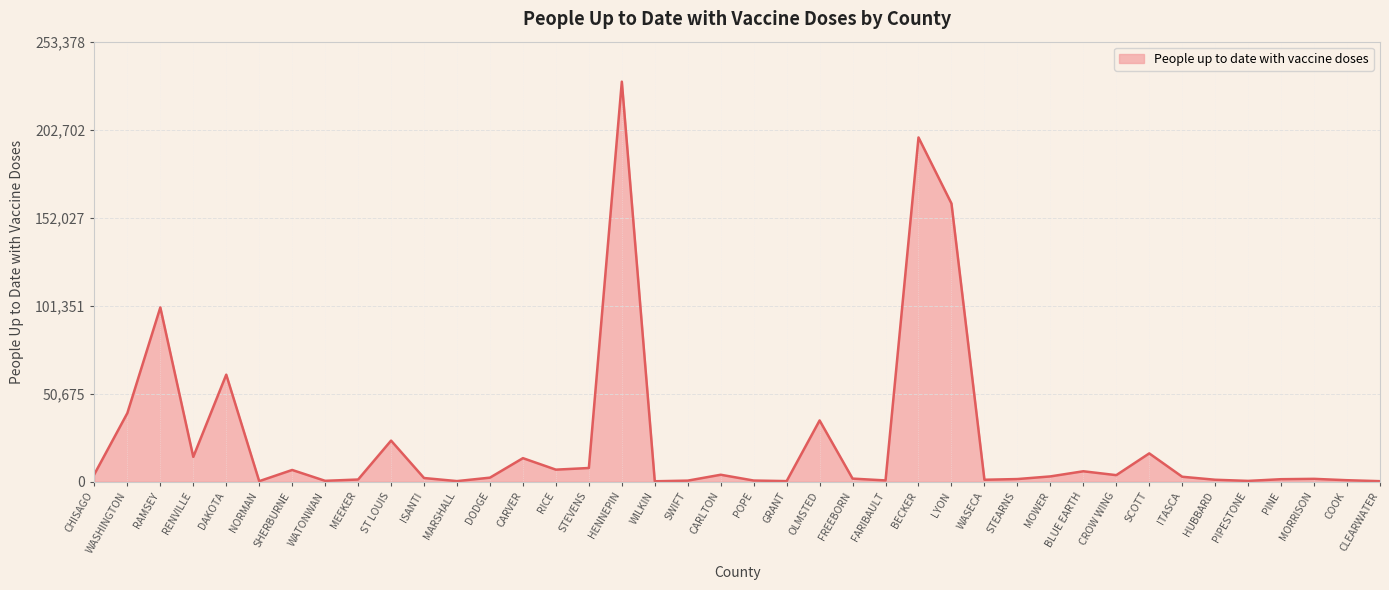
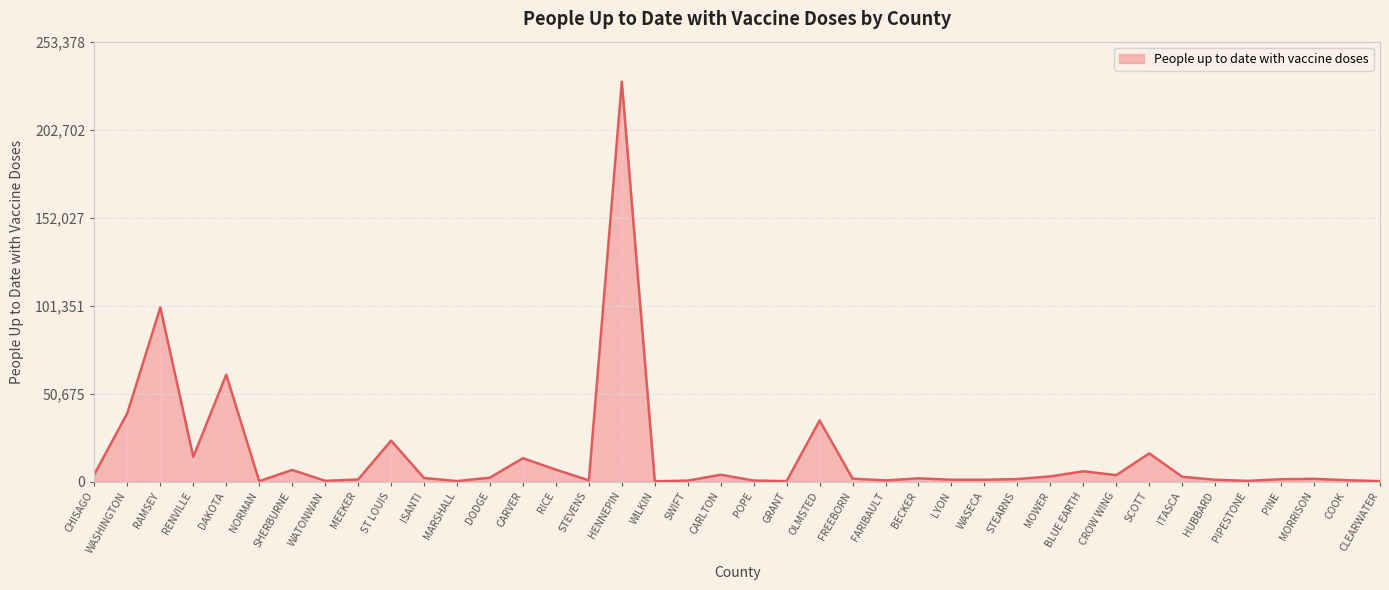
  {
    "CHISAGO": "4,000",
    "WASHINGTON": "39,000",
    "RAMSEY": "100,000",
    "RENVILLE": "14,000",
    "DAKOTA": "62,000",
    "NORMAN": "0",
    "SHERBURNE": "7,000",
    "WATONWAN": "0",
    "MEEKER": "1,000",
    "ST LOUIS": "24,000",
    "ISANTI": "2,000",
    "MARSHALL": "0",
    "DODGE": "2,000",
    "CARVER": "14,000",
    "RICE": "7,000",
-   "STEVENS": "8,000",
+   "STEVENS": "1,000",
    "HENNEPIN": "230,000",
    "WILKIN": "0",
    "SWIFT": "1,000",
    "CARLTON": "4,000",
    "POPE": "1,000",
    "GRANT": "0",
    "OLMSTED": "35,000",
    "FREEBORN": "2,000",
    "FARIBAULT": "1,000",
-   "BECKER": "198,000",
-   "LYON": "160,000",
+   "BECKER": "2,000",
+   "LYON": "1,000",
    "WASECA": "1,000",
    "STEARNS": "1,000",
    "MOWER": "3,000",
    "BLUE EARTH": "6,000",
    "CROW WING": "4,000",
    "SCOTT": "16,000",
    "ITASCA": "3,000",
    "HUBBARD": "1,000",
    "PIPESTONE": "0",
    "PINE": "1,000",
    "MORRISON": "2,000",
    "COOK": "1,000",
    "CLEARWATER": "0"
  }
